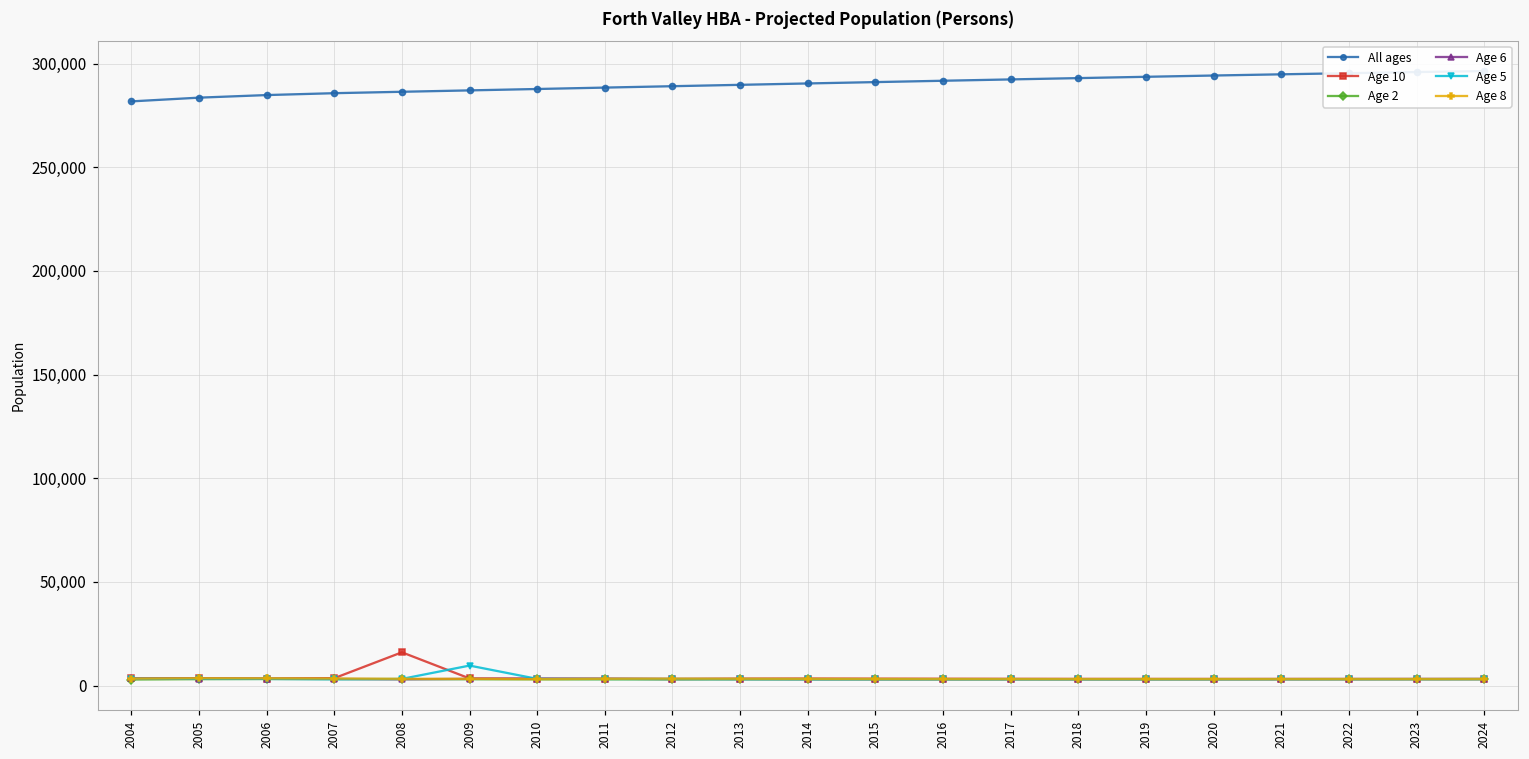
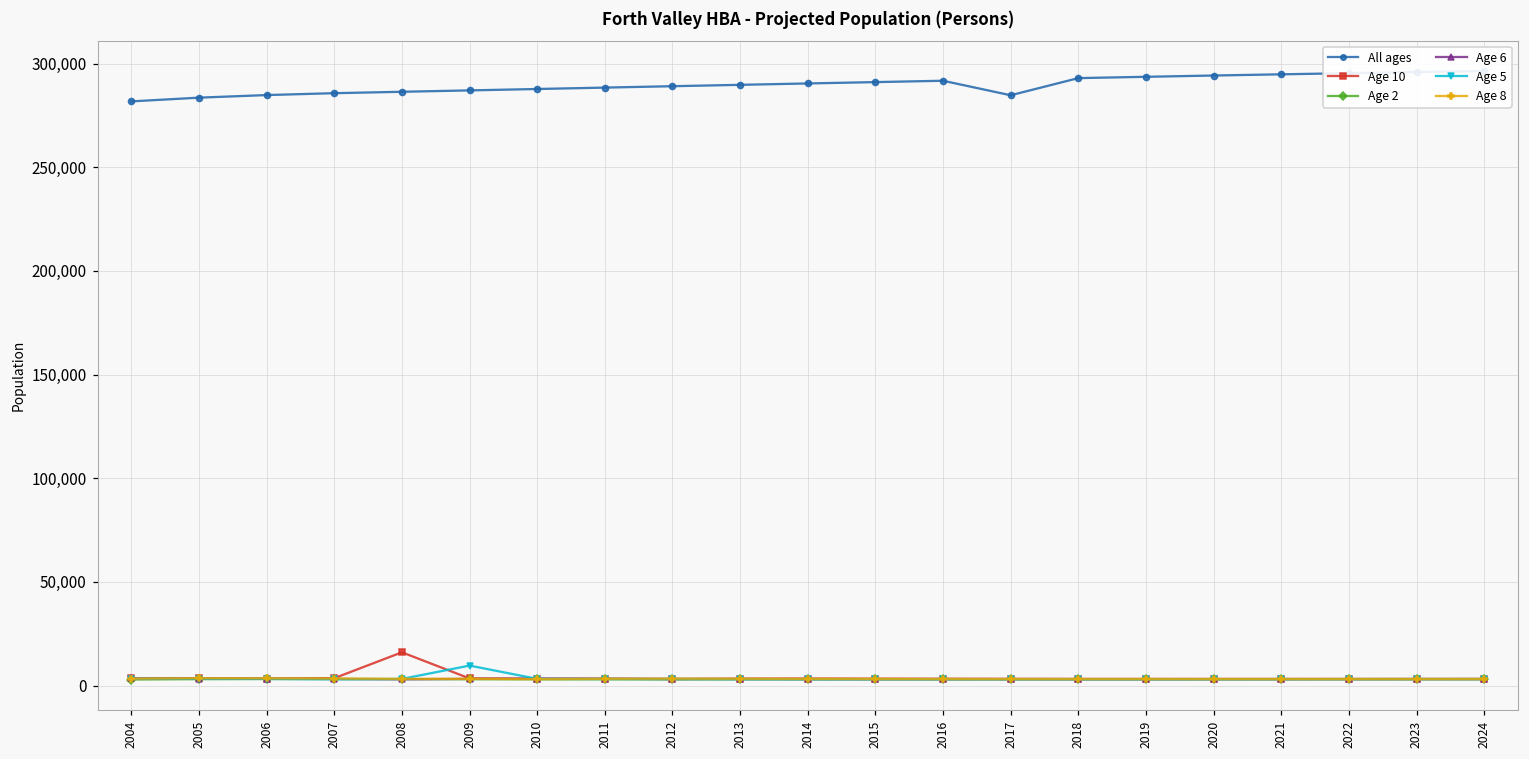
  {
    "All ages": {
      "2004": "282,000",
      "2005": "284,000",
      "2006": "285,000",
      "2007": "286,000",
      "2008": "286,000",
      "2009": "287,000",
      "2010": "288,000",
      "2011": "288,000",
      "2012": "289,000",
      "2013": "290,000",
      "2014": "290,000",
      "2015": "291,000",
      "2016": "292,000",
-     "2017": "292,000",
+     "2017": "285,000",
      "2018": "293,000",
      "2019": "294,000",
      "2020": "294,000",
      "2021": "295,000"
    },
    "Age 10": {
      "2008": "16,000"
    },
    "Age 5": {
      "2009": "10,000"
    }
  }
